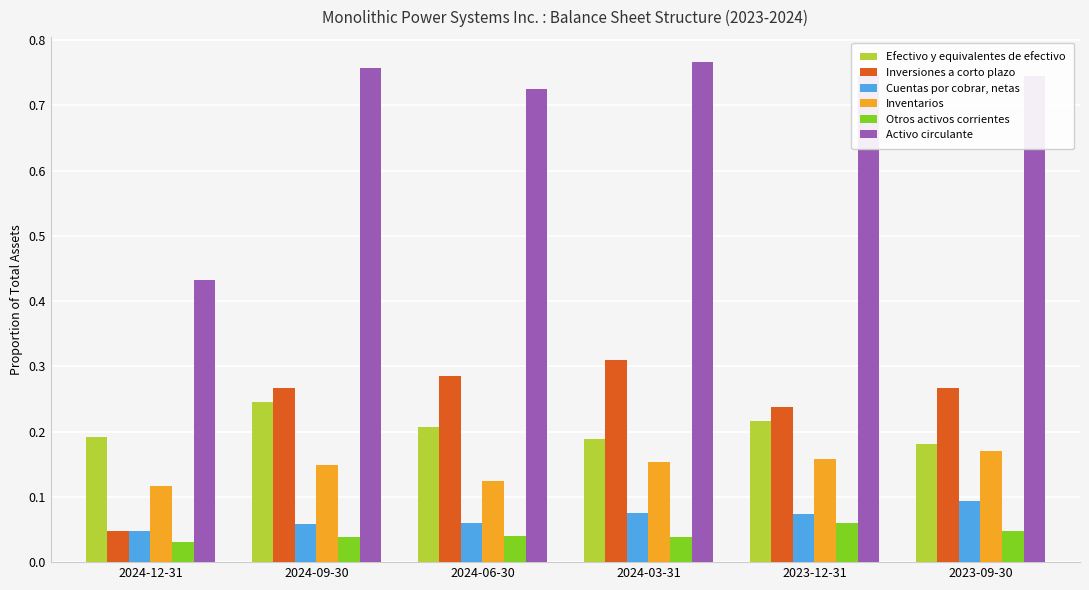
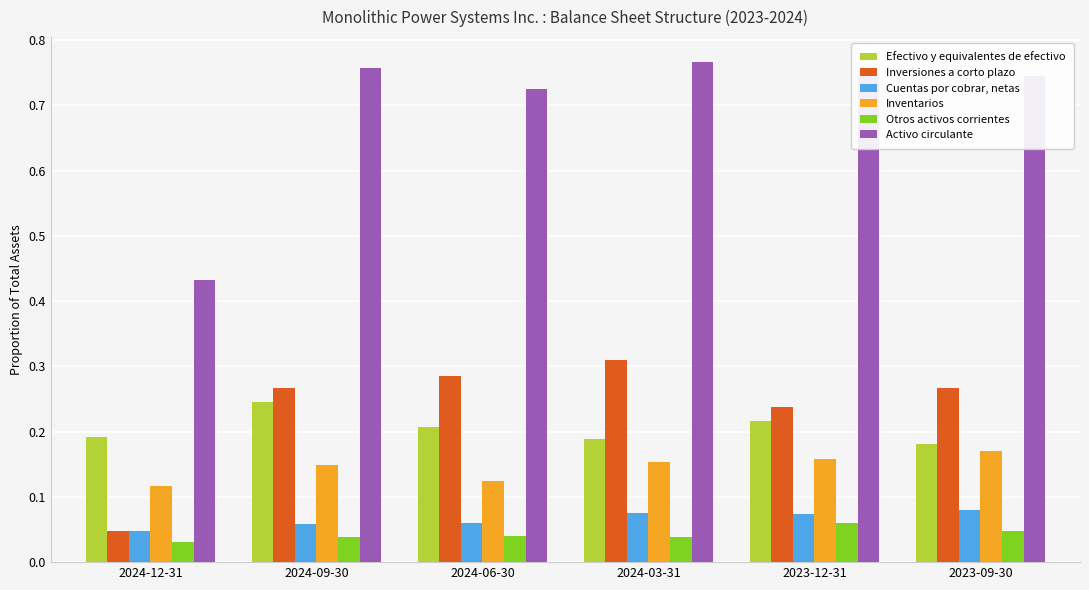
  {
    "Inversiones a corto plazo": {
      "2024-12-31": 0.05,
      "2024-09-30": 0.27,
      "2024-06-30": 0.29,
      "2024-03-31": 0.31,
      "2023-12-31": 0.24,
      "2023-09-30": 0.27
    },
    "Cuentas por cobrar, netas": {
      "2024-12-31": 0.05,
      "2024-09-30": 0.06,
      "2024-06-30": 0.06,
      "2024-03-31": 0.08,
      "2023-12-31": 0.07,
-     "2023-09-30": 0.09
+     "2023-09-30": 0.08
    },
    "Inventarios": {
      "2024-12-31": 0.12,
      "2024-09-30": 0.15,
      "2024-06-30": 0.12,
      "2024-03-31": 0.15,
      "2023-12-31": 0.16,
      "2023-09-30": 0.17
    },
    "Activo circulante": {
      "2024-12-31": 0.43,
      "2024-09-30": 0.76,
      "2024-06-30": 0.73,
      "2024-03-31": 0.77
    }
  }
